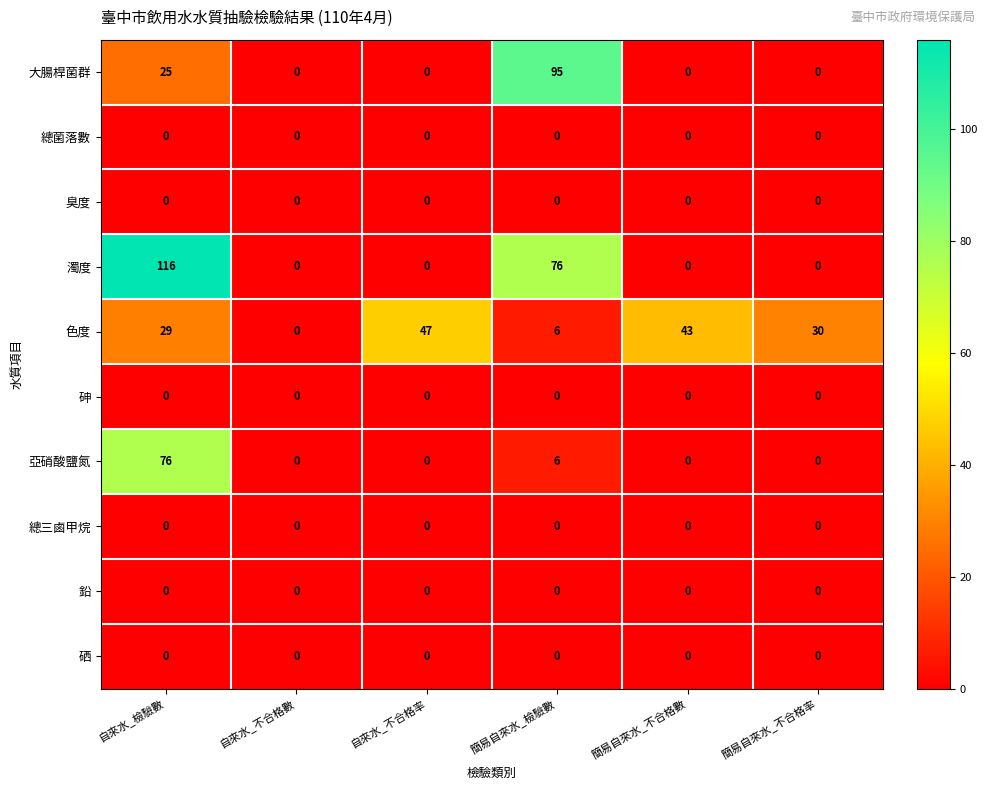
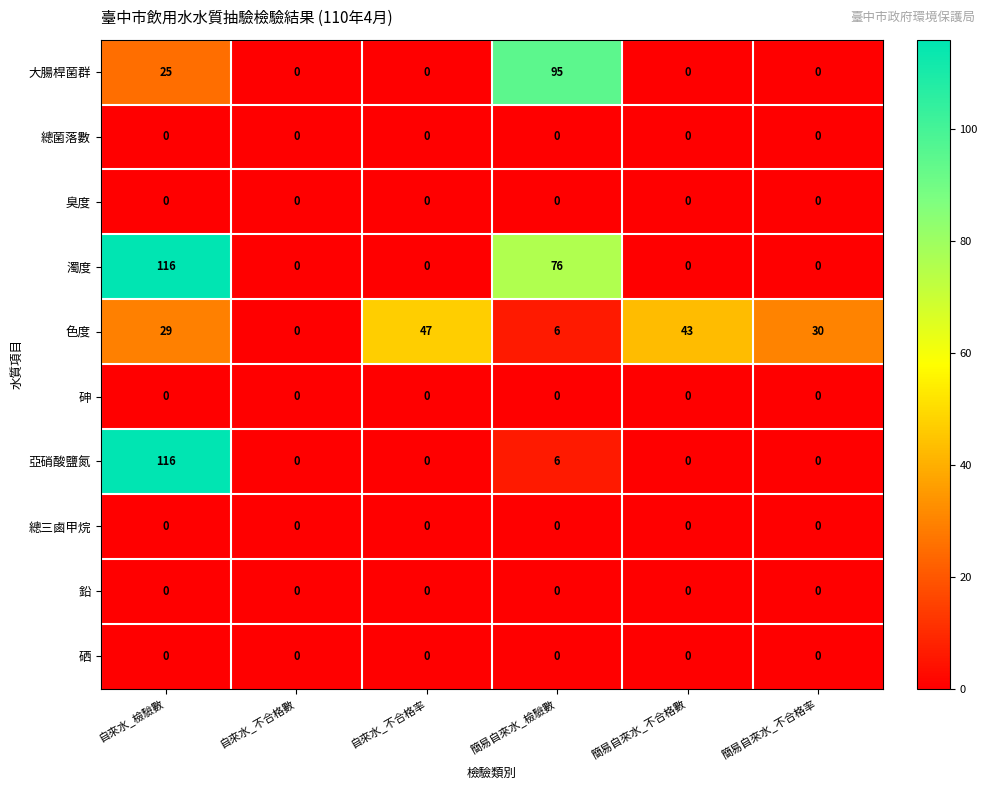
  {
    "大腸桿菌群": {
      "自來水_檢驗數": 25,
      "自來水_不合格數": 0,
      "自來水_不合格率": 0,
      "簡易自來水_檢驗數": 95,
      "簡易自來水_不合格數": 0,
      "簡易自來水_不合格率": 0
    },
    "總菌落數": {
      "自來水_檢驗數": 0,
      "自來水_不合格數": 0,
      "自來水_不合格率": 0,
      "簡易自來水_檢驗數": 0,
      "簡易自來水_不合格數": 0,
      "簡易自來水_不合格率": 0
    },
    "臭度": {
      "自來水_檢驗數": 0,
      "自來水_不合格數": 0,
      "自來水_不合格率": 0,
      "簡易自來水_檢驗數": 0,
      "簡易自來水_不合格數": 0,
      "簡易自來水_不合格率": 0
    },
    "濁度": {
      "自來水_檢驗數": 116,
      "自來水_不合格數": 0,
      "自來水_不合格率": 0,
      "簡易自來水_檢驗數": 76,
      "簡易自來水_不合格數": 0,
      "簡易自來水_不合格率": 0
    },
    "色度": {
      "自來水_檢驗數": 29,
      "自來水_不合格數": 0,
      "自來水_不合格率": 47,
      "簡易自來水_檢驗數": 6,
      "簡易自來水_不合格數": 43,
      "簡易自來水_不合格率": 30
    },
    "砷": {
      "自來水_檢驗數": 0,
      "自來水_不合格數": 0,
      "自來水_不合格率": 0,
      "簡易自來水_檢驗數": 0,
      "簡易自來水_不合格數": 0,
      "簡易自來水_不合格率": 0
    },
    "亞硝酸鹽氮": {
-     "自來水_檢驗數": 76,
+     "自來水_檢驗數": 116,
      "自來水_不合格數": 0,
      "自來水_不合格率": 0,
      "簡易自來水_檢驗數": 6,
      "簡易自來水_不合格數": 0,
      "簡易自來水_不合格率": 0
    },
    "總三鹵甲烷": {
      "自來水_檢驗數": 0,
      "自來水_不合格數": 0,
      "自來水_不合格率": 0,
      "簡易自來水_檢驗數": 0,
      "簡易自來水_不合格數": 0,
      "簡易自來水_不合格率": 0
    },
    "鉛": {
      "自來水_檢驗數": 0,
      "自來水_不合格數": 0,
      "自來水_不合格率": 0,
      "簡易自來水_檢驗數": 0,
      "簡易自來水_不合格數": 0,
      "簡易自來水_不合格率": 0
    },
    "硒": {
      "自來水_檢驗數": 0,
      "自來水_不合格數": 0,
      "自來水_不合格率": 0,
      "簡易自來水_檢驗數": 0,
      "簡易自來水_不合格數": 0,
      "簡易自來水_不合格率": 0
    }
  }
